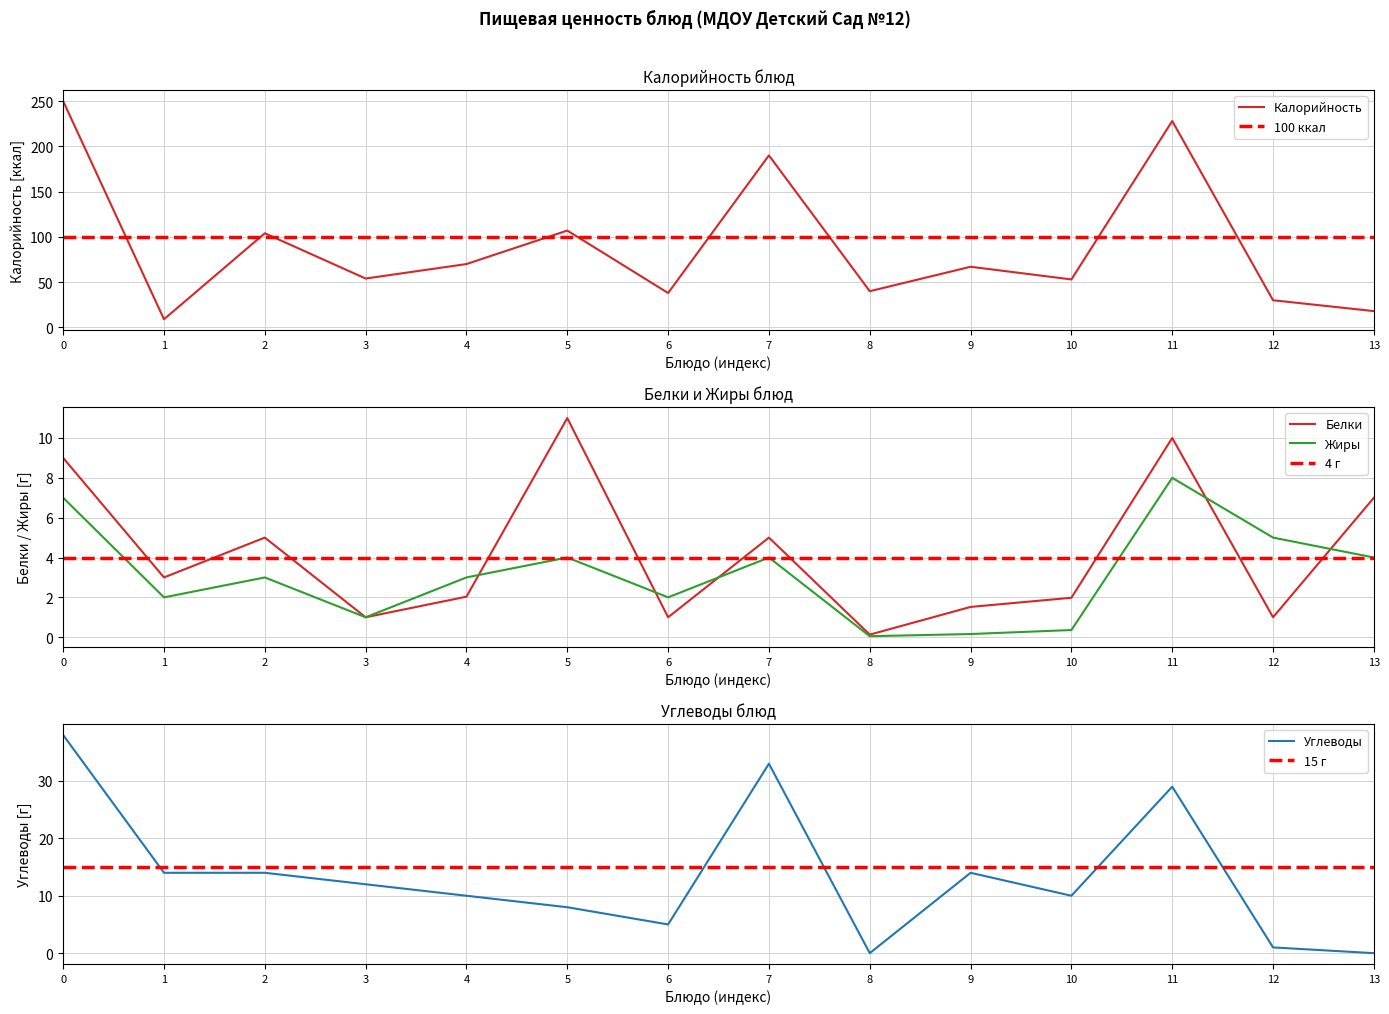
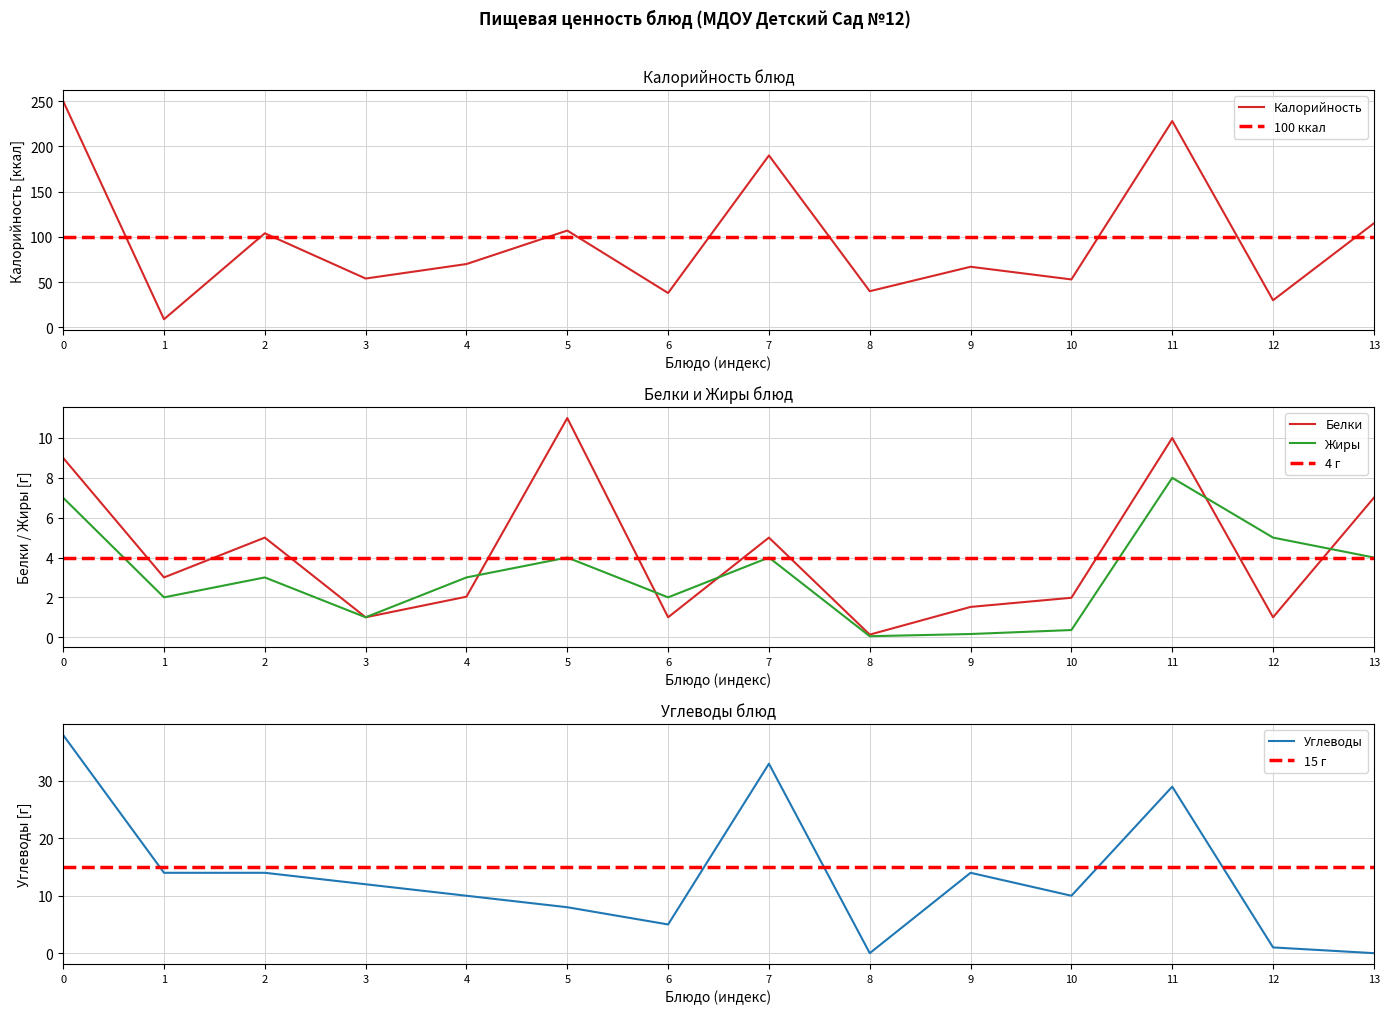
  {
    "Калорийность блюд": {
      "0": 250,
      "1": 10,
      "2": 100,
      "3": 50,
      "4": 70,
      "5": 110,
      "6": 40,
      "7": 190,
      "8": 40,
      "9": 70,
      "10": 50,
      "11": 230,
      "12": 30,
-     "13": 20
+     "13": 120
    },
    "Белки и Жиры блюд": {
      "Белки": {
        "0": 9.0,
        "1": 3.0,
        "2": 5.0,
        "4": 2.0,
        "5": 11.0,
        "6": 1.0,
        "7": 5.0,
        "9": 1.5,
        "10": 2.0,
        "11": 10.0,
        "12": 1.0,
        "13": 7.0
      },
      "Жиры": {
        "0": 7.0,
        "1": 2.0,
        "2": 3.0,
        "4": 3.0,
        "5": 4.0,
        "6": 2.0,
        "7": 4.0,
        "9": 0.2,
        "10": 0.4,
        "11": 8.0,
        "12": 5.0,
        "13": 4.0
      }
    },
    "Углеводы блюд": {
      "0": 38,
      "1": 14,
      "2": 14,
      "3": 12,
      "4": 10,
      "5": 8,
      "6": 5,
      "7": 33,
      "8": 0,
      "9": 14,
      "10": 10,
      "11": 29,
      "12": 1,
      "13": 0
    }
  }
